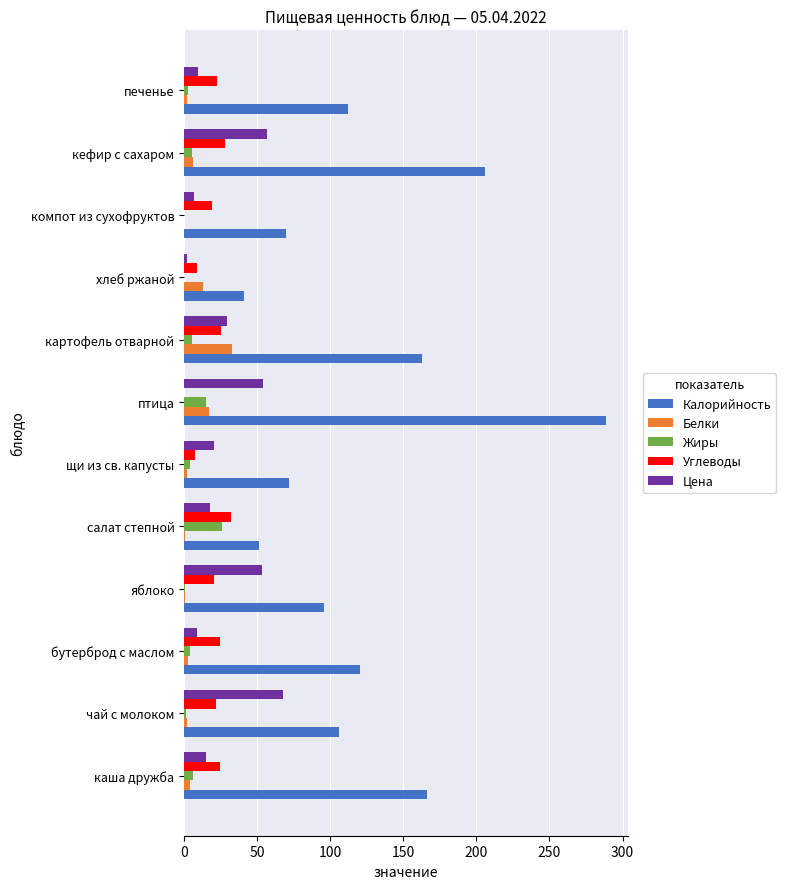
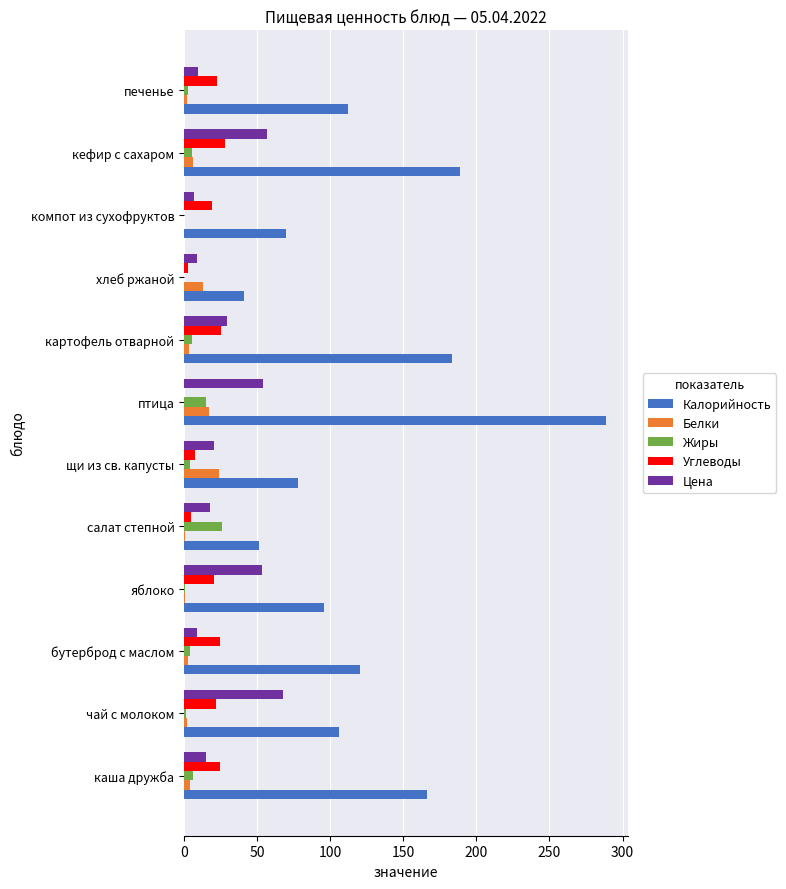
  {
    "Калорийность": {
      "печенье": 112,
-     "кефир с сахаром": 206,
+     "кефир с сахаром": 189,
      "компот из сухофруктов": 70,
      "хлеб ржаной": 41,
-     "картофель отварной": 163,
+     "картофель отварной": 183,
      "птица": 289,
-     "щи из св. капусты": 72,
+     "щи из св. капусты": 78,
      "салат степной": 51,
      "яблоко": 96,
      "бутерброд с маслом": 120,
      "чай с молоком": 106,
      "каша дружба": 166
    },
    "Белки": {
      "печенье": 2,
      "кефир с сахаром": 6,
      "компот из сухофруктов": 0,
      "хлеб ржаной": 13,
-     "картофель отварной": 33,
+     "картофель отварной": 3,
      "птица": 17,
-     "щи из св. капусты": 2,
+     "щи из св. капусты": 24,
      "бутерброд с маслом": 3,
      "каша дружба": 4
    },
    "Жиры": {
      "печенье": 3,
      "кефир с сахаром": 5,
      "компот из сухофруктов": 0,
      "картофель отварной": 6,
      "птица": 15,
      "щи из св. капусты": 4,
      "салат степной": 26,
      "бутерброд с маслом": 4,
      "каша дружба": 6
    },
    "Углеводы": {
      "печенье": 22,
      "кефир с сахаром": 28,
      "компот из сухофруктов": 19,
-     "хлеб ржаной": 9,
+     "хлеб ржаной": 3,
      "картофель отварной": 25,
      "щи из св. капусты": 8,
-     "салат степной": 32,
+     "салат степной": 5,
      "яблоко": 20,
      "бутерброд с маслом": 24,
      "чай с молоком": 22,
      "каша дружба": 25
    },
    "Цена": {
      "печенье": 10,
      "кефир с сахаром": 57,
      "компот из сухофруктов": 7,
-     "хлеб ржаной": 2,
+     "хлеб ржаной": 9,
      "картофель отварной": 29,
      "птица": 54,
      "щи из св. капусты": 21,
      "салат степной": 18,
      "яблоко": 54,
      "бутерброд с маслом": 9,
      "чай с молоком": 67,
      "каша дружба": 15
    }
  }
